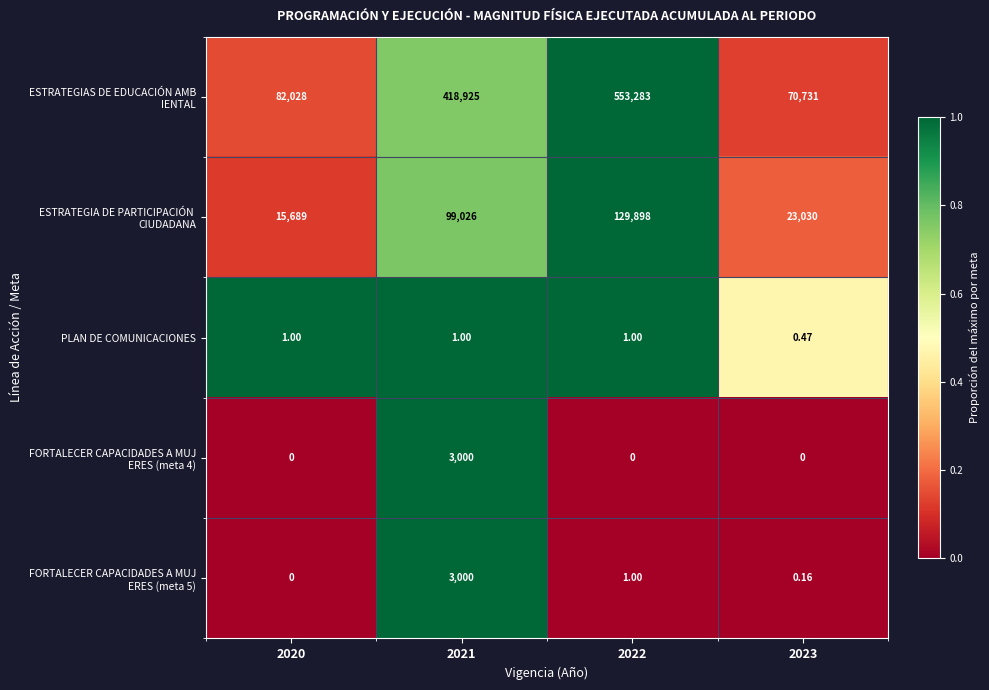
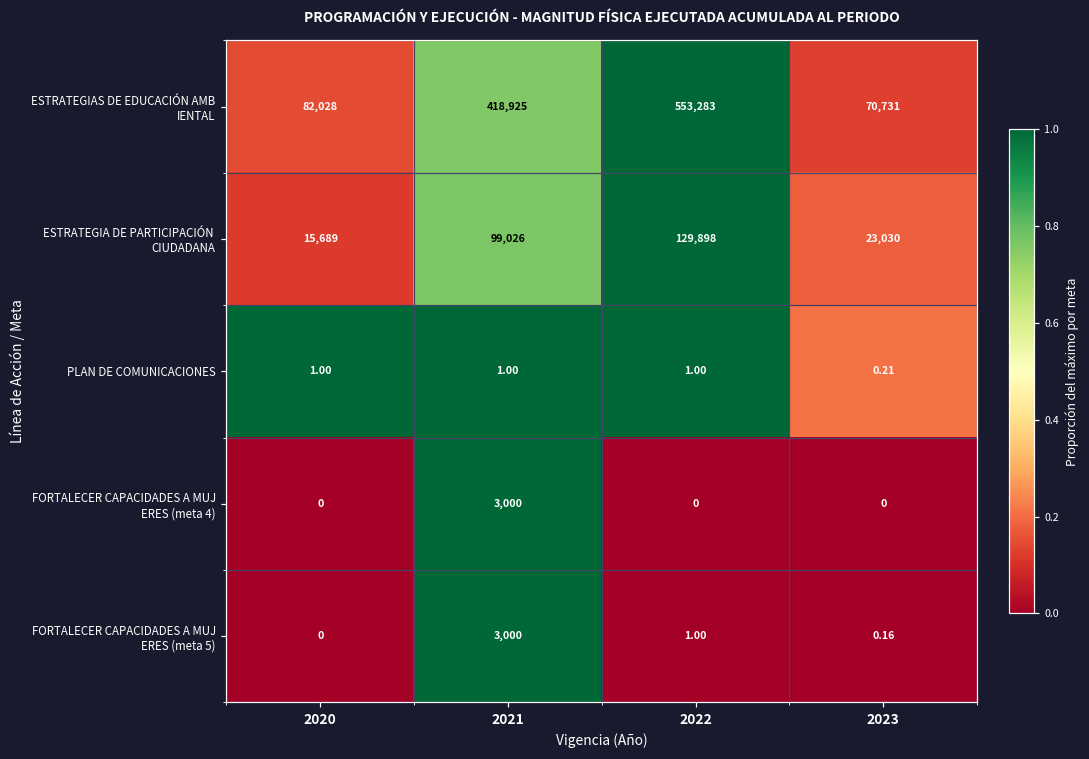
  {
    "ESTRATEGIAS DE EDUCACIÓN AMB IENTAL": {
      "2020": "82,028",
      "2021": "418,925",
      "2022": "553,283",
      "2023": "70,731"
    },
    "ESTRATEGIA DE PARTICIPACIÓN CIUDADANA": {
      "2020": "15,689",
      "2021": "99,026",
      "2022": "129,898",
      "2023": "23,030"
    },
    "PLAN DE COMUNICACIONES": {
      "2020": "1.00",
      "2021": "1.00",
      "2022": "1.00",
-     "2023": "0.47"
+     "2023": "0.21"
    },
    "FORTALECER CAPACIDADES A MUJ ERES (meta 4)": {
      "2020": "0",
      "2021": "3,000",
      "2022": "0",
      "2023": "0"
    },
    "FORTALECER CAPACIDADES A MUJ ERES (meta 5)": {
      "2020": "0",
      "2021": "3,000",
      "2022": "1.00",
      "2023": "0.16"
    }
  }
